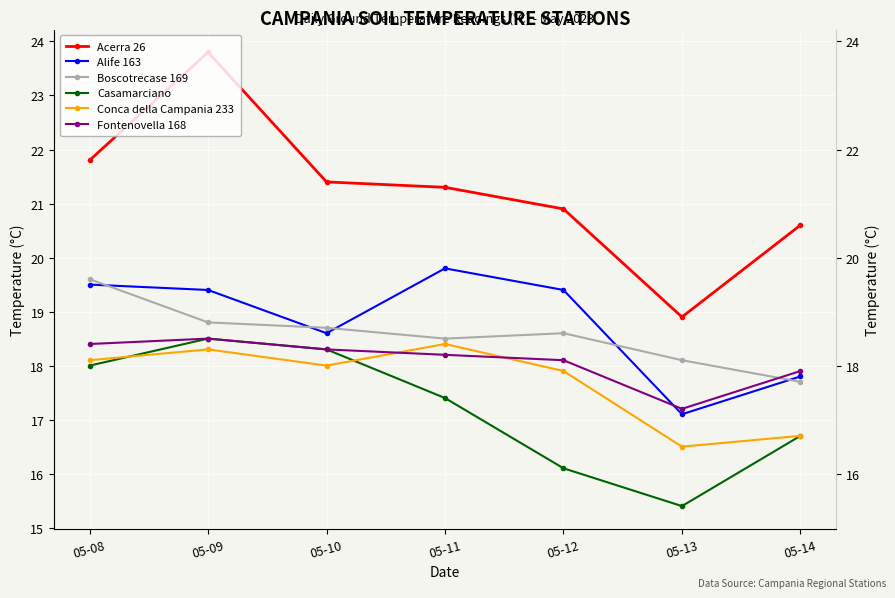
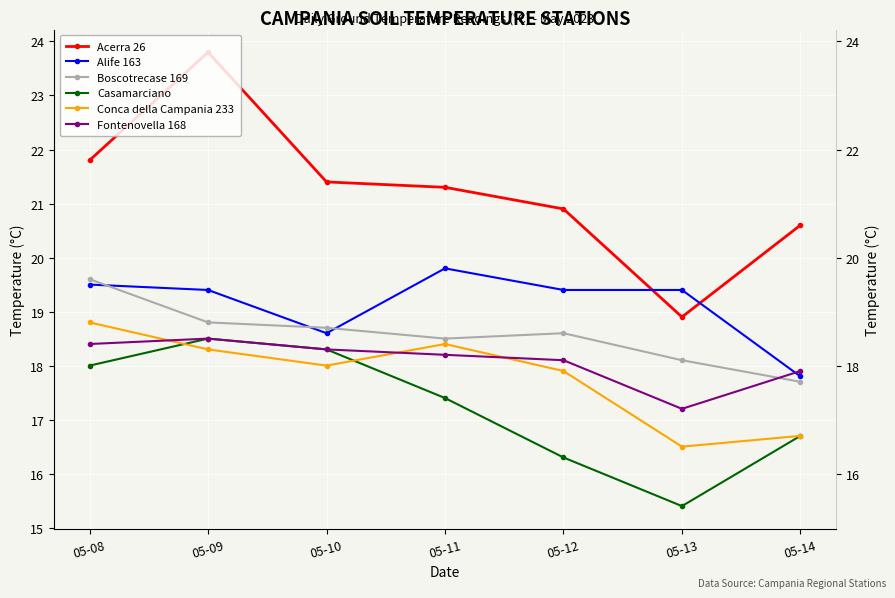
  {
    "Acerra 26": {
      "05-08": 21.8,
      "05-10": 21.4,
      "05-11": 21.3,
      "05-12": 20.9,
      "05-13": 18.9,
      "05-14": 20.6
    },
    "Alife 163": {
      "05-08": 19.5,
      "05-09": 19.4,
      "05-10": 18.6,
      "05-11": 19.8,
      "05-12": 19.4,
-     "05-13": 17.1,
+     "05-13": 19.4,
      "05-14": 17.8
    },
    "Boscotrecase 169": {
      "05-08": 19.6,
      "05-09": 18.8,
      "05-10": 18.7,
      "05-11": 18.5,
      "05-12": 18.6,
      "05-13": 18.1,
      "05-14": 17.7
    },
    "Casamarciano": {
      "05-08": 18.0,
      "05-11": 17.4,
-     "05-12": 16.1,
+     "05-12": 16.3,
      "05-13": 15.4
    },
    "Conca della Campania 233": {
-     "05-08": 18.1,
+     "05-08": 18.8,
      "05-09": 18.3,
      "05-10": 18.0,
      "05-11": 18.4,
      "05-12": 17.9,
      "05-13": 16.5
    },
    "Fontenovella 168": {
      "05-08": 18.4,
      "05-11": 18.2,
      "05-12": 18.1,
      "05-13": 17.2,
      "05-14": 17.9
    }
  }
